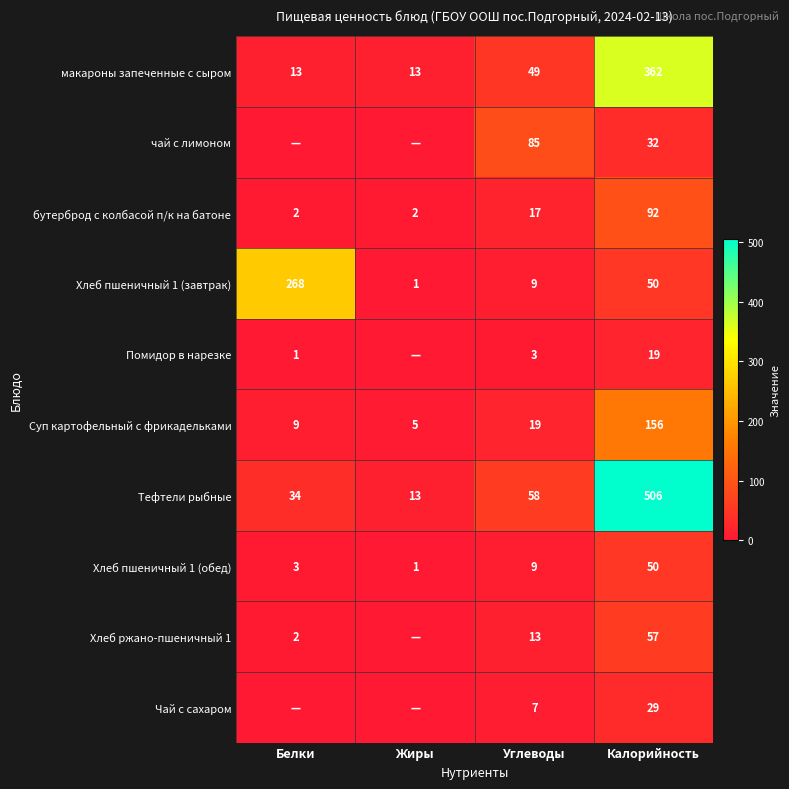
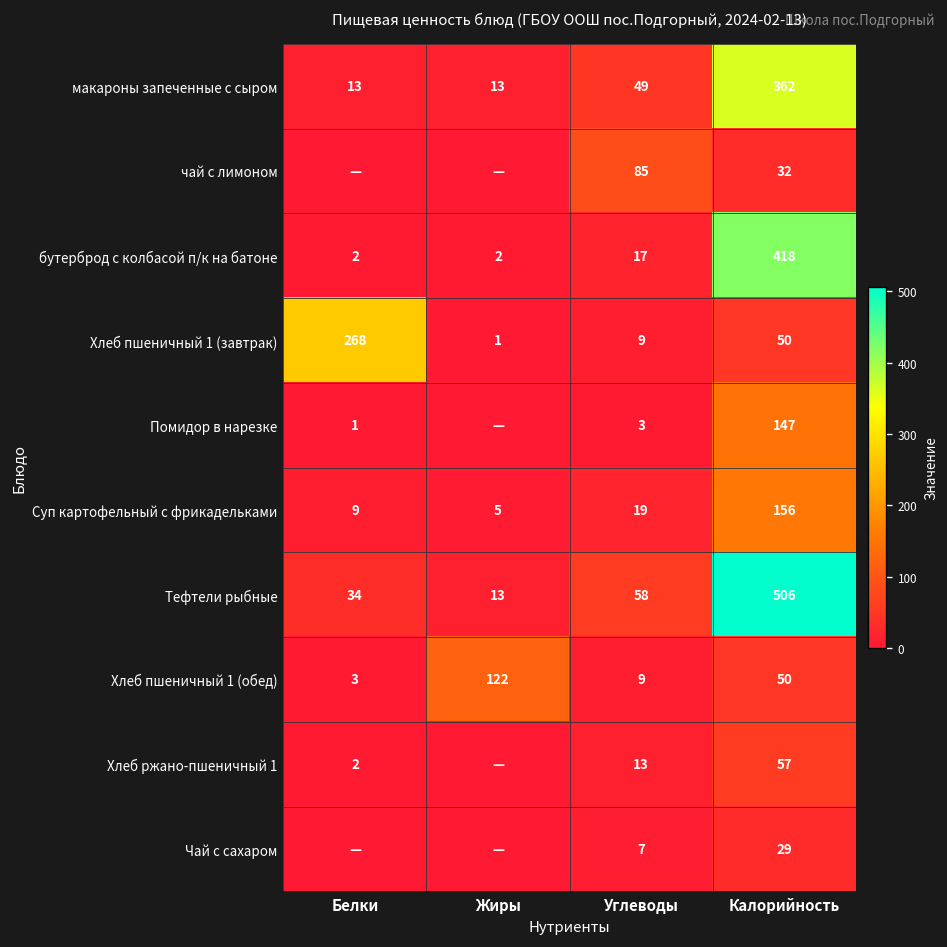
  {
    "макароны запеченные с сыром": {
      "Белки": 13,
      "Жиры": 13,
      "Углеводы": 49,
      "Калорийность": 362
    },
    "чай с лимоном": {
      "Углеводы": 85,
      "Калорийность": 32
    },
    "бутерброд с колбасой п/к на батоне": {
      "Белки": 2,
      "Жиры": 2,
      "Углеводы": 17,
-     "Калорийность": 92
+     "Калорийность": 418
    },
    "Хлеб пшеничный 1 (завтрак)": {
      "Белки": 268,
      "Жиры": 1,
      "Углеводы": 9,
      "Калорийность": 50
    },
    "Помидор в нарезке": {
      "Белки": 1,
      "Углеводы": 3,
-     "Калорийность": 19
+     "Калорийность": 147
    },
    "Суп картофельный с фрикадельками": {
      "Белки": 9,
      "Жиры": 5,
      "Углеводы": 19,
      "Калорийность": 156
    },
    "Тефтели рыбные": {
      "Белки": 34,
      "Жиры": 13,
      "Углеводы": 58,
      "Калорийность": 506
    },
    "Хлеб пшеничный 1 (обед)": {
      "Белки": 3,
-     "Жиры": 1,
+     "Жиры": 122,
      "Углеводы": 9,
      "Калорийность": 50
    },
    "Хлеб ржано-пшеничный 1": {
      "Белки": 2,
      "Углеводы": 13,
      "Калорийность": 57
    },
    "Чай с сахаром": {
      "Углеводы": 7,
      "Калорийность": 29
    }
  }
